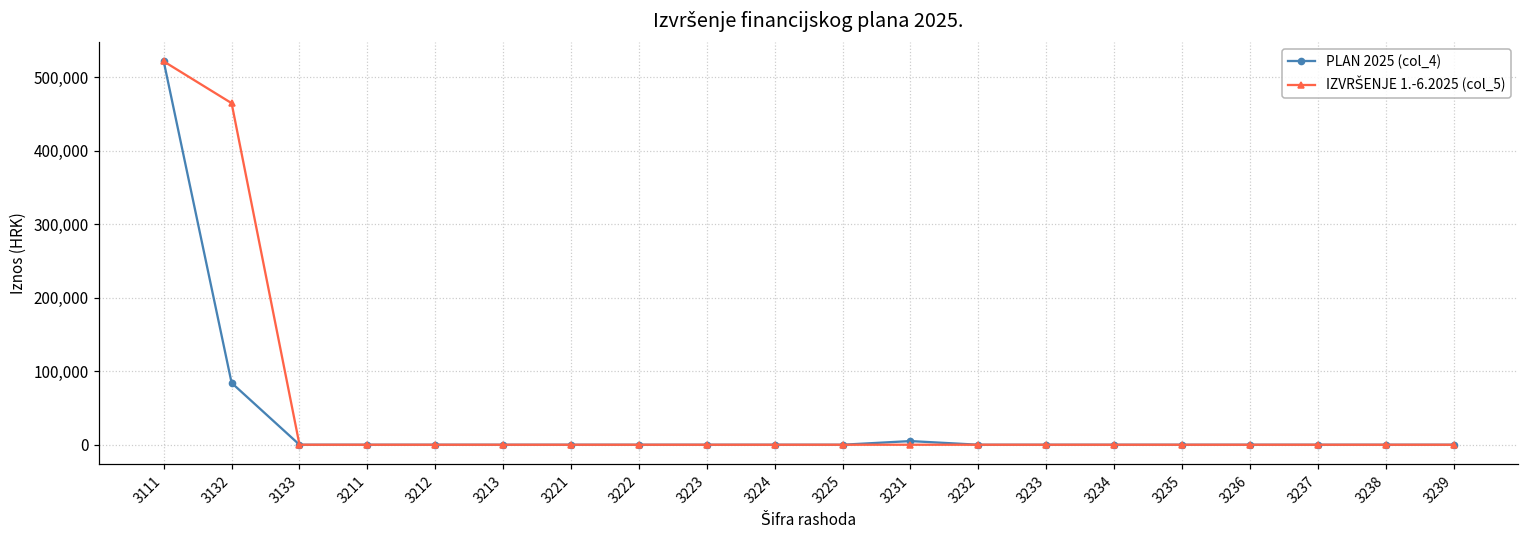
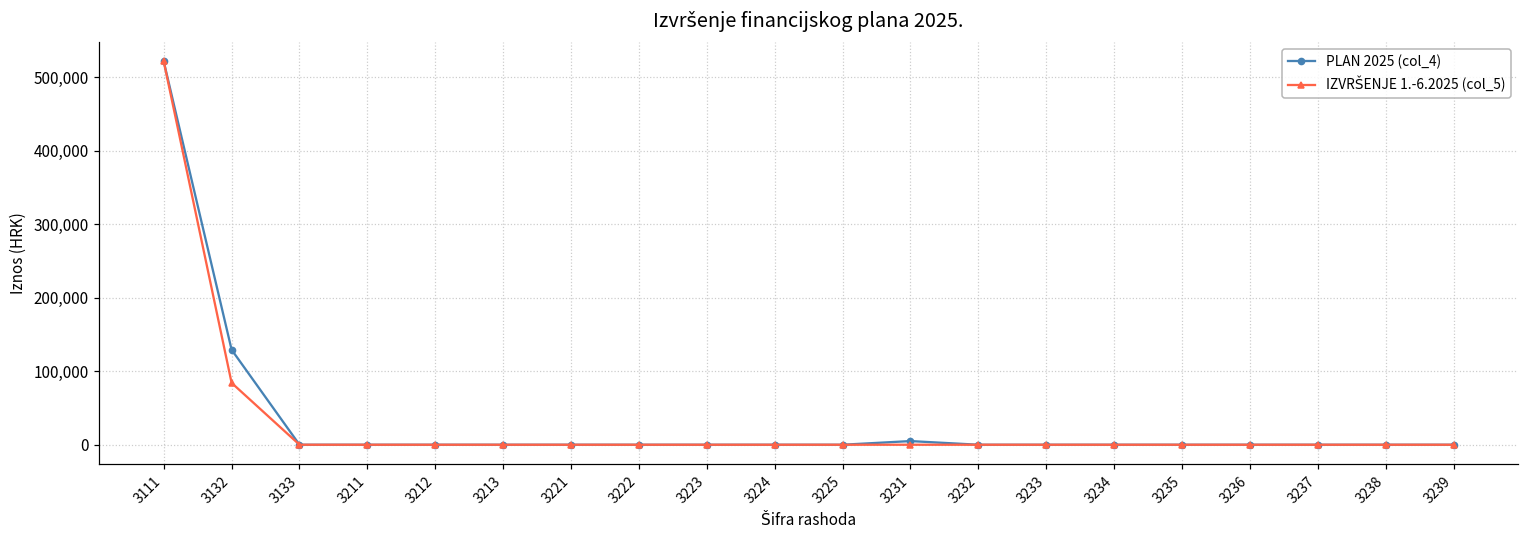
  {
    "PLAN 2025 (col_4)": {
-     "3132": "80,000",
+     "3132": "130,000",
      "3231": "0"
    },
    "IZVRŠENJE 1.-6.2025 (col_5)": {
-     "3132": "460,000",
+     "3132": "80,000",
      "3231": "0"
    }
  }
